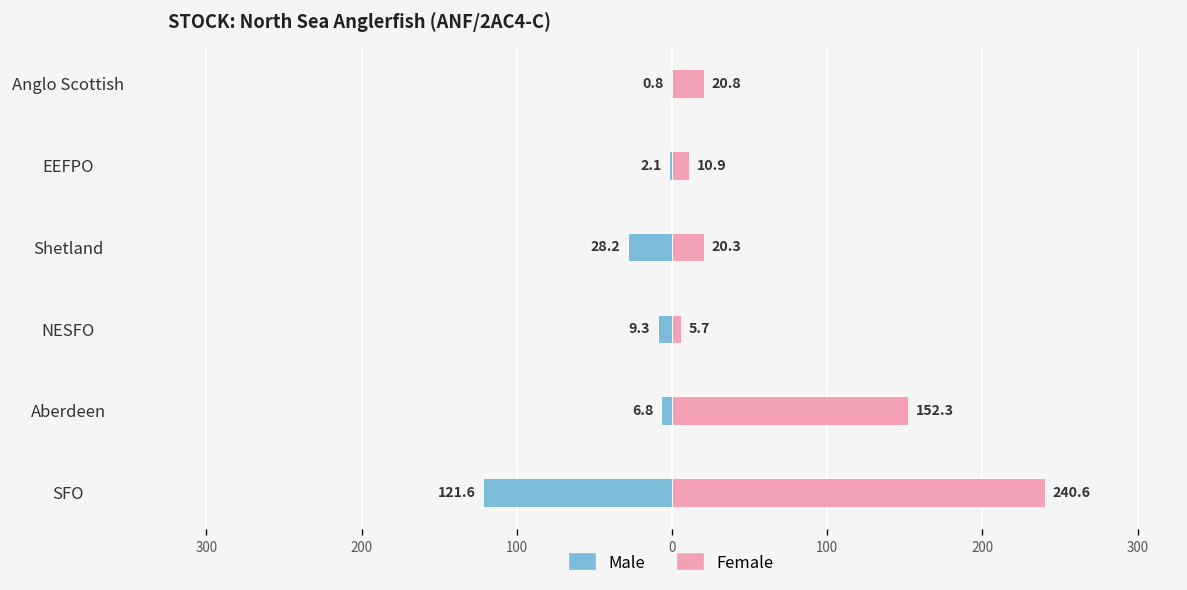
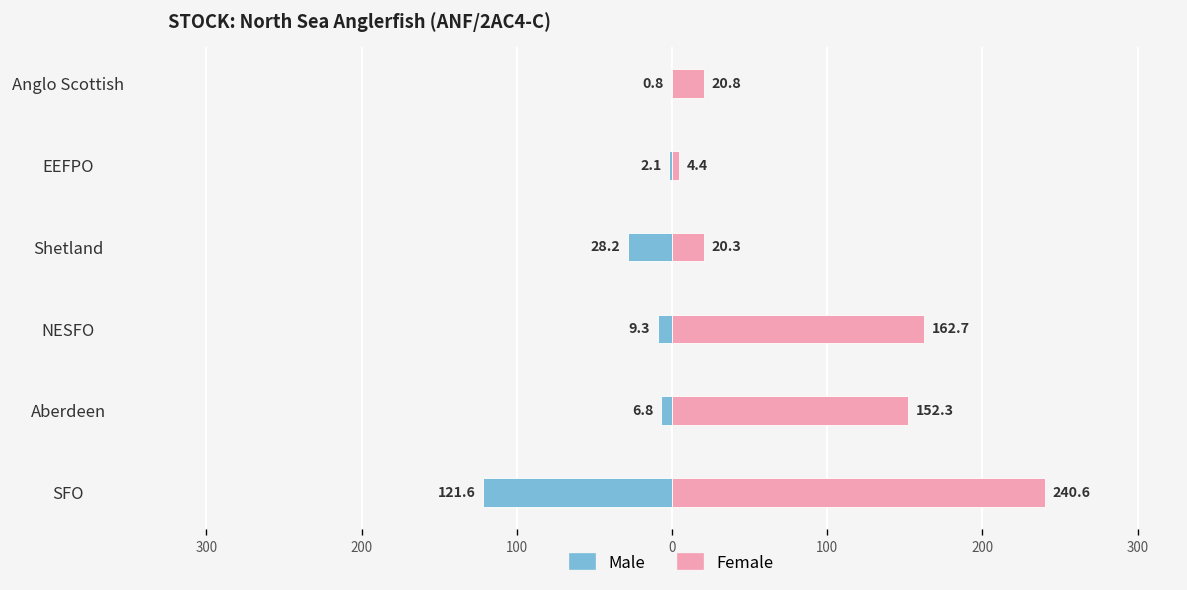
  {
    "Female": {
      "Anglo Scottish": 20.8,
-     "EEFPO": 10.9,
+     "EEFPO": 4.4,
      "Shetland": 20.3,
-     "NESFO": 5.7,
+     "NESFO": 162.7,
      "Aberdeen": 152.3,
      "SFO": 240.6
    }
  }
